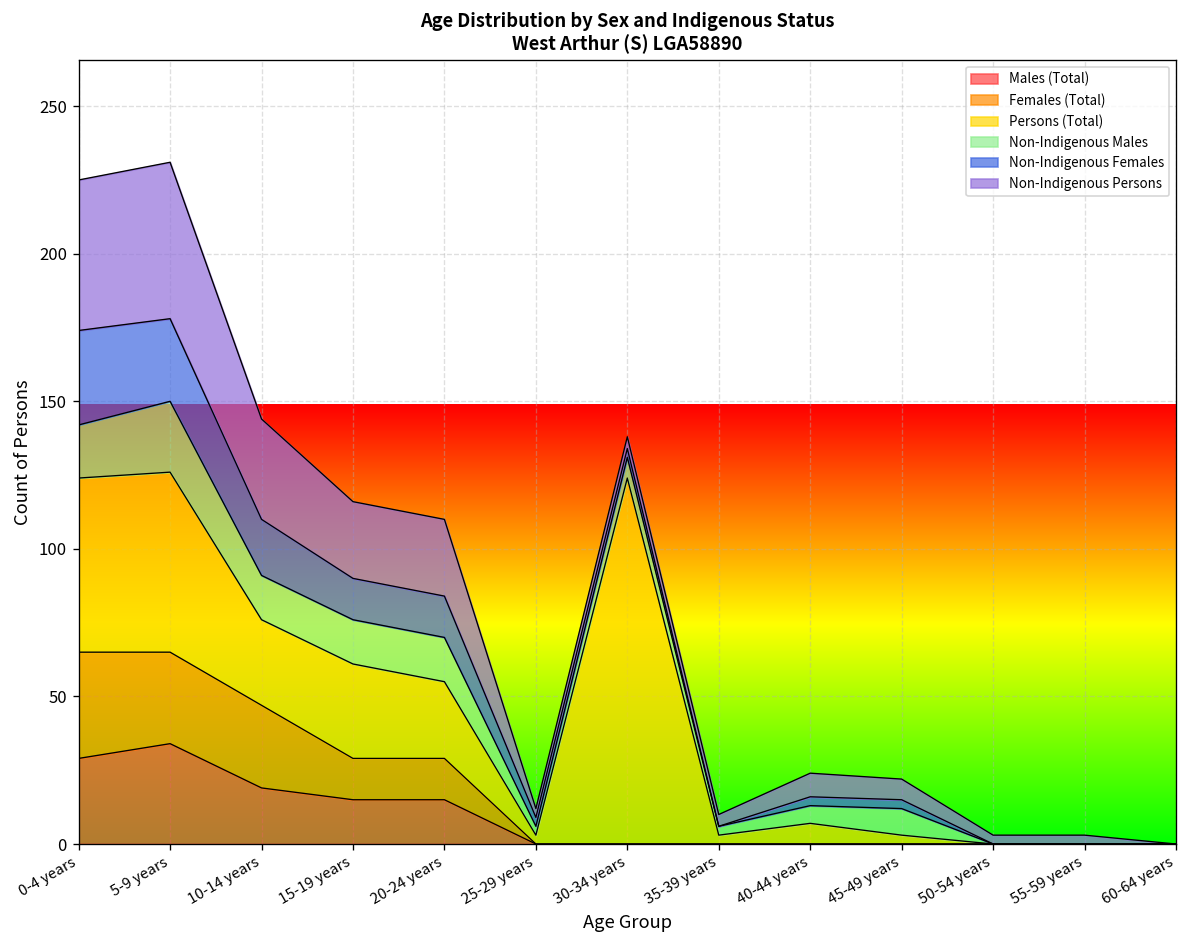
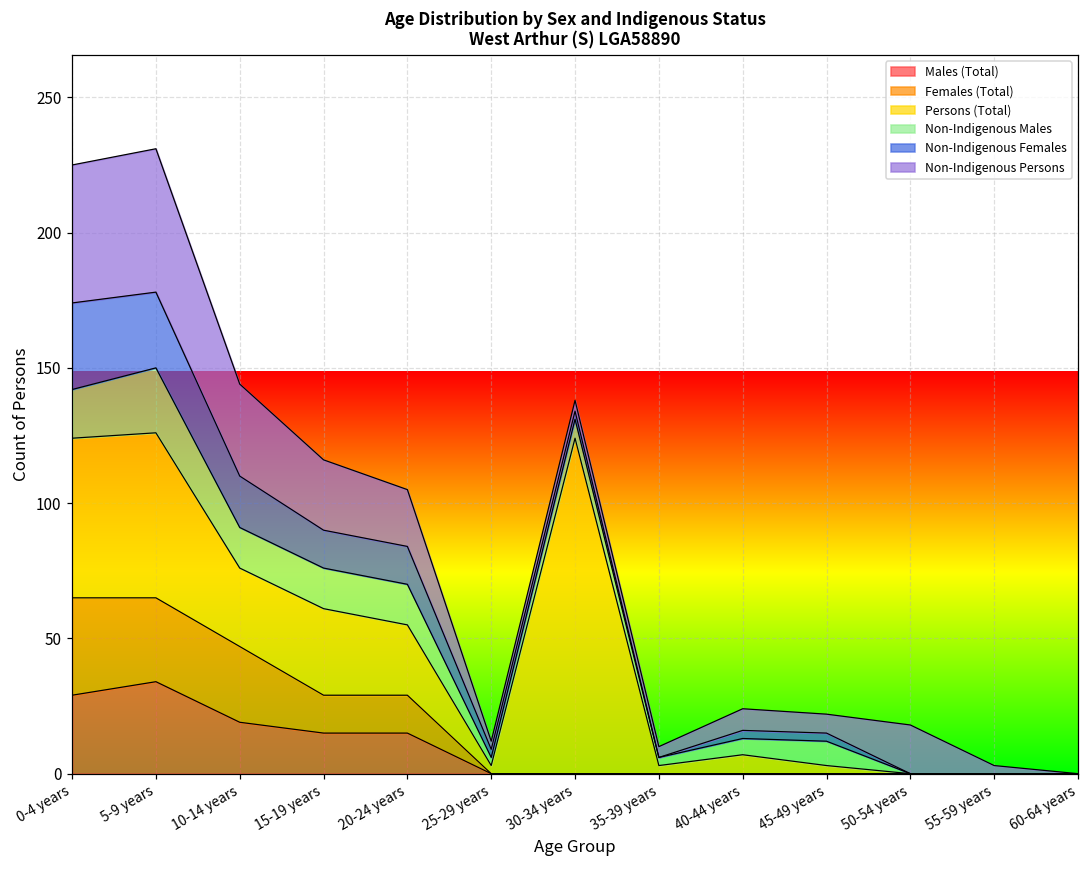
  {
    "Males (Total)": {
      "0-4 years": 29,
      "5-9 years": 34,
      "10-14 years": 19,
      "15-19 years": 15,
      "20-24 years": 15
    },
    "Females (Total)": {
      "0-4 years": 36,
      "5-9 years": 31,
      "10-14 years": 28,
      "15-19 years": 14,
      "20-24 years": 14
    },
    "Persons (Total)": {
      "0-4 years": 59,
      "5-9 years": 61,
      "10-14 years": 29,
      "15-19 years": 32,
      "20-24 years": 26,
      "25-29 years": 3,
      "30-34 years": 124,
      "35-39 years": 3,
      "40-44 years": 7,
      "45-49 years": 3
    },
    "Non-Indigenous Males": {
      "0-4 years": 18,
      "5-9 years": 24,
      "10-14 years": 15,
      "15-19 years": 15,
      "20-24 years": 15,
      "25-29 years": 3,
      "30-34 years": 7,
      "40-44 years": 6,
      "45-49 years": 9
    },
    "Non-Indigenous Females": {
      "0-4 years": 32,
      "5-9 years": 28,
      "10-14 years": 19,
      "15-19 years": 14,
      "20-24 years": 14,
      "25-29 years": 3,
      "30-34 years": 3,
      "40-44 years": 3,
      "45-49 years": 3
    },
    "Non-Indigenous Persons": {
      "0-4 years": 51,
      "5-9 years": 53,
      "10-14 years": 34,
      "15-19 years": 26,
-     "20-24 years": 26,
+     "20-24 years": 21,
      "25-29 years": 3,
      "30-34 years": 4,
      "35-39 years": 4,
      "40-44 years": 8,
      "45-49 years": 7,
-     "50-54 years": 3,
+     "50-54 years": 18,
      "55-59 years": 3
    }
  }
